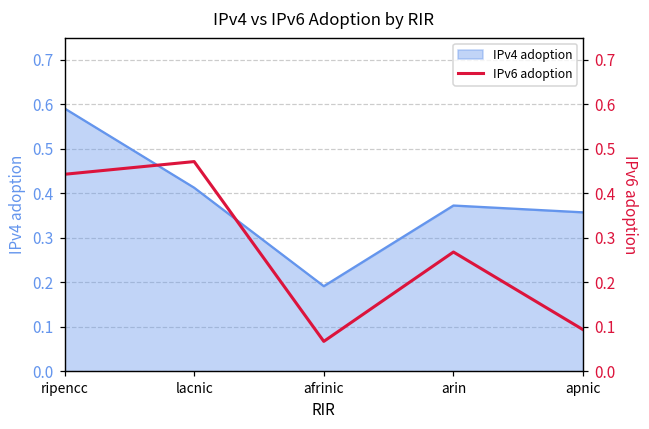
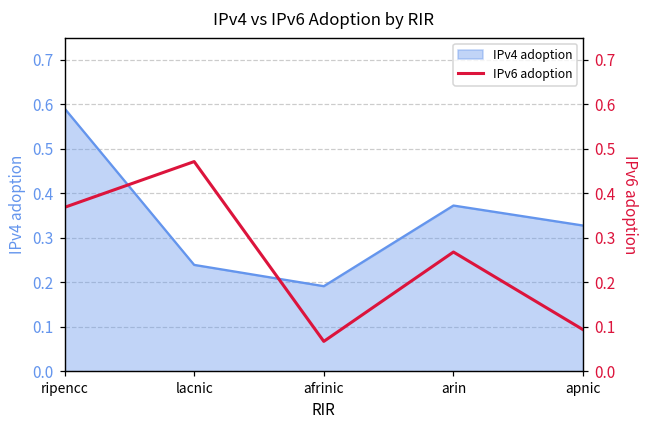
  {
    "IPv4 adoption": {
      "ripencc": 0.59,
-     "lacnic": 0.41,
+     "lacnic": 0.24,
      "afrinic": 0.19,
      "arin": 0.37,
-     "apnic": 0.36
+     "apnic": 0.33
    },
    "IPv6 adoption": {
-     "ripencc": 0.44,
+     "ripencc": 0.37,
      "lacnic": 0.47,
      "afrinic": 0.07,
      "arin": 0.27,
      "apnic": 0.09
    }
  }
